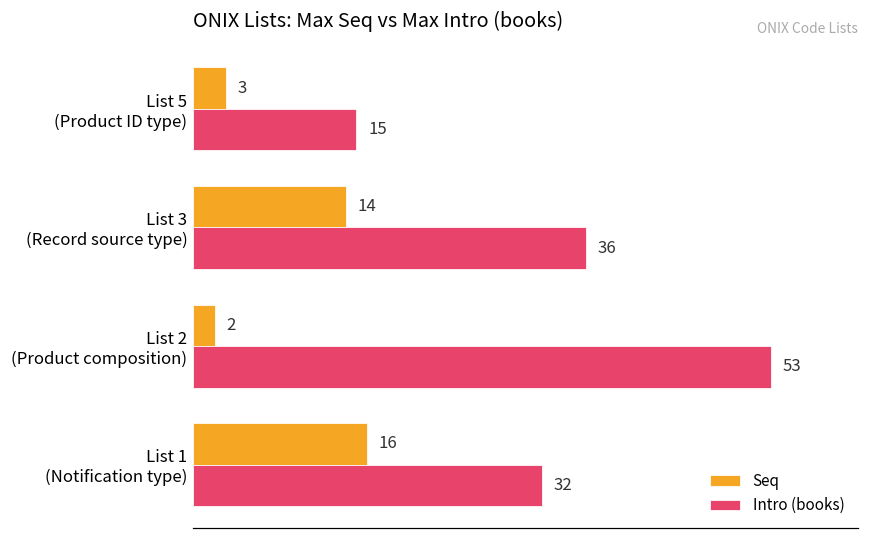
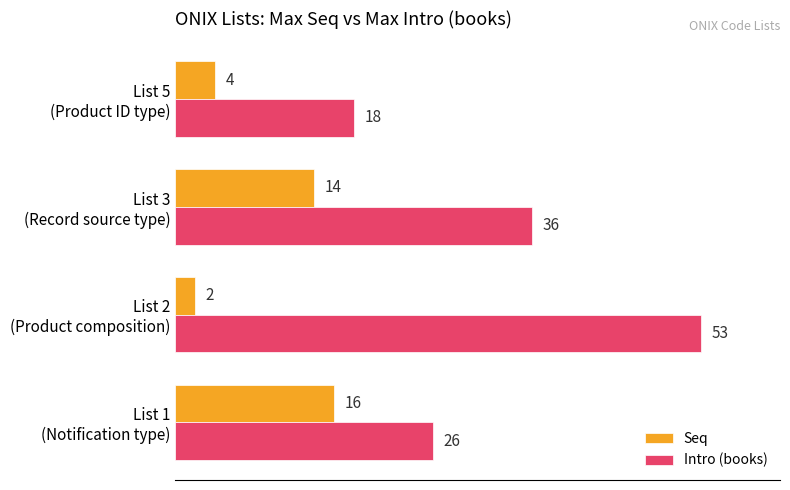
  {
    "Seq": {
-     "List 5 (Product ID type)": 3,
+     "List 5 (Product ID type)": 4,
      "List 3 (Record source type)": 14,
      "List 2 (Product composition)": 2,
      "List 1 (Notification type)": 16
    },
    "Intro (books)": {
-     "List 5 (Product ID type)": 15,
+     "List 5 (Product ID type)": 18,
      "List 3 (Record source type)": 36,
      "List 2 (Product composition)": 53,
-     "List 1 (Notification type)": 32
+     "List 1 (Notification type)": 26
    }
  }
